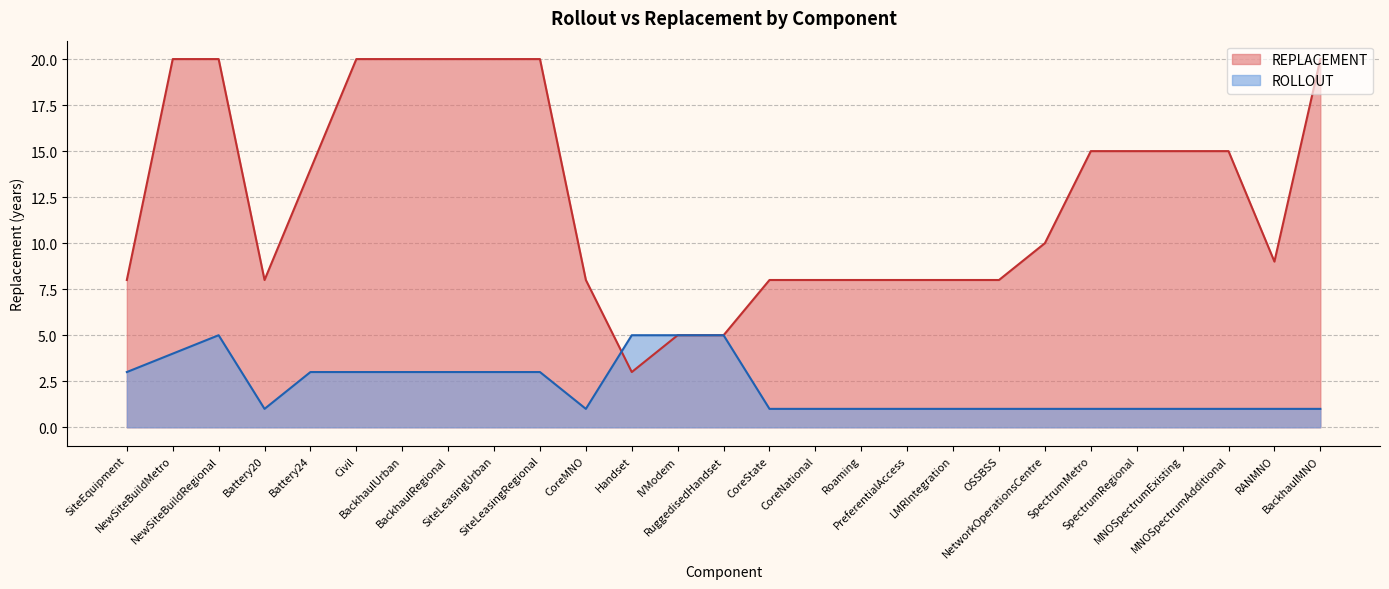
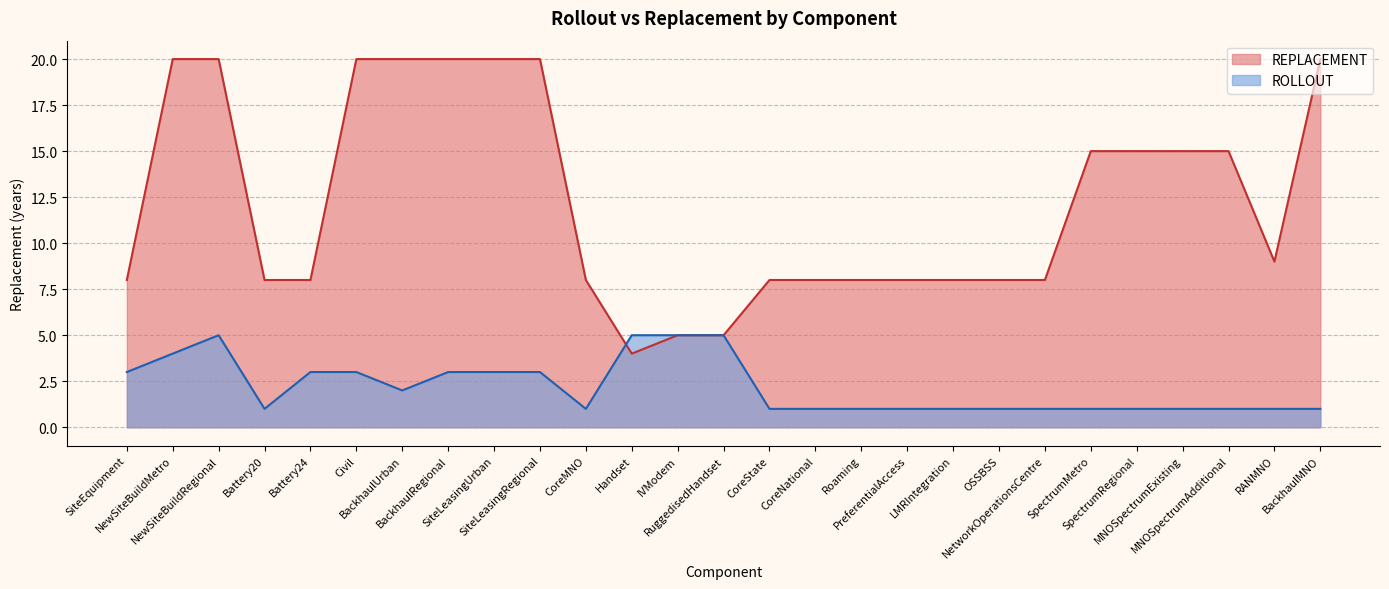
  {
    "REPLACEMENT": {
      "SiteEquipment": 8,
      "NewSiteBuildMetro": 20,
      "NewSiteBuildRegional": 20,
      "Battery20": 8,
-     "Battery24": 14,
+     "Battery24": 8,
      "Civil": 20,
      "BackhaulUrban": 20,
      "BackhaulRegional": 20,
      "SiteLeasingUrban": 20,
      "SiteLeasingRegional": 20,
      "CoreMNO": 8,
-     "Handset": 3,
+     "Handset": 4,
      "CoreState": 8,
      "CoreNational": 8,
      "Roaming": 8,
      "PreferentialAccess": 8,
      "LMRIntegration": 8,
      "OSSBSS": 8,
-     "NetworkOperationsCentre": 10,
+     "NetworkOperationsCentre": 8,
      "SpectrumMetro": 15,
      "SpectrumRegional": 15,
      "MNOSpectrumExisting": 15,
      "MNOSpectrumAdditional": 15,
      "RANMNO": 9
    },
    "ROLLOUT": {
      "SiteEquipment": 3,
      "NewSiteBuildMetro": 4,
      "NewSiteBuildRegional": 5,
      "Battery20": 1,
      "Battery24": 3,
      "Civil": 3,
-     "BackhaulUrban": 3,
+     "BackhaulUrban": 2,
      "BackhaulRegional": 3,
      "SiteLeasingUrban": 3,
      "SiteLeasingRegional": 3,
      "CoreMNO": 1,
      "Handset": 5,
      "CoreState": 1,
      "CoreNational": 1,
      "Roaming": 1,
      "PreferentialAccess": 1,
      "LMRIntegration": 1,
      "OSSBSS": 1,
      "NetworkOperationsCentre": 1,
      "SpectrumMetro": 1,
      "SpectrumRegional": 1,
      "MNOSpectrumExisting": 1,
      "MNOSpectrumAdditional": 1,
      "RANMNO": 1,
      "BackhaulMNO": 1
    }
  }
